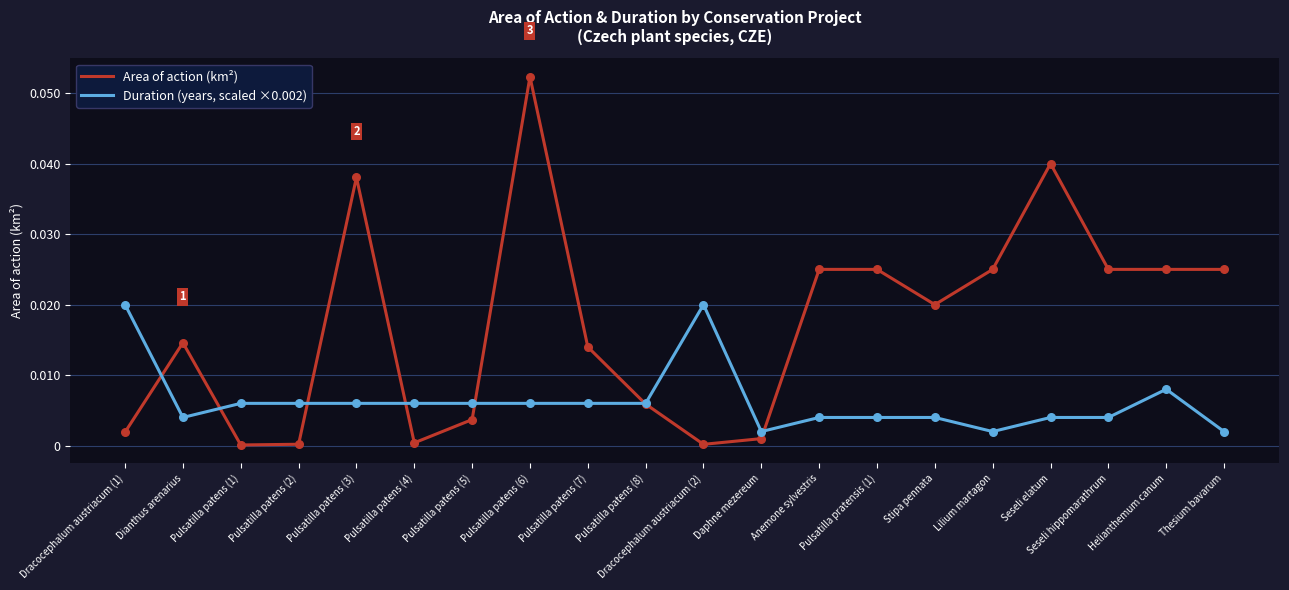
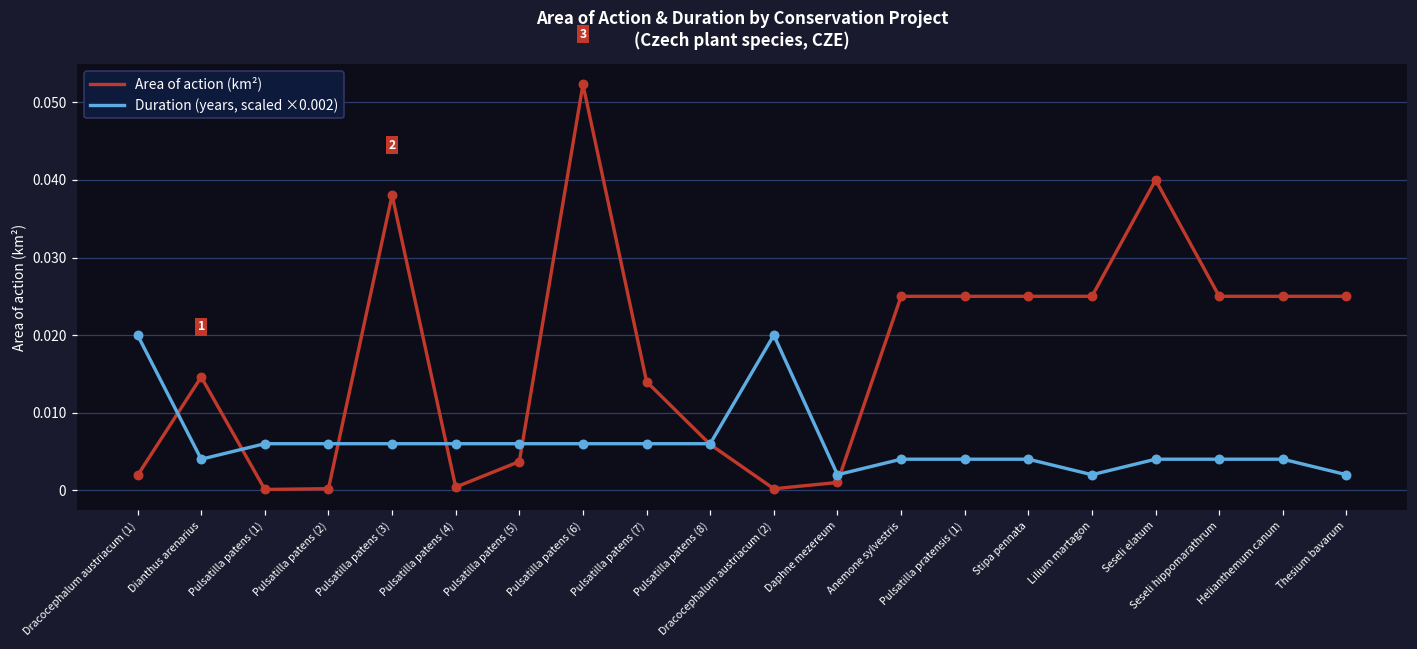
  {
    "Area of action (km²)": {
      "Dracocephalum austriacum (1)": 0.002,
      "Dianthus arenarius": 0.015,
      "Pulsatilla patens (1)": 0.000,
      "Pulsatilla patens (2)": 0.000,
      "Pulsatilla patens (3)": 0.038,
      "Pulsatilla patens (4)": 0.000,
      "Pulsatilla patens (5)": 0.004,
      "Pulsatilla patens (6)": 0.052,
      "Pulsatilla patens (7)": 0.014,
      "Dracocephalum austriacum (2)": 0.000,
      "Daphne mezereum": 0.001,
      "Anemone sylvestris": 0.025,
      "Pulsatilla pratensis (1)": 0.025,
-     "Stipa pennata": 0.020,
+     "Stipa pennata": 0.025,
      "Lilium martagon": 0.025,
      "Seseli elatum": 0.040,
      "Seseli hippomarathrum": 0.025,
      "Helianthemum canum": 0.025,
      "Thesium bavarum": 0.025
    },
    "Duration (years, scaled ×0.002)": {
      "Dracocephalum austriacum (1)": 0.020,
      "Dianthus arenarius": 0.004,
      "Pulsatilla patens (1)": 0.006,
      "Pulsatilla patens (2)": 0.006,
      "Pulsatilla patens (3)": 0.006,
      "Pulsatilla patens (4)": 0.006,
      "Pulsatilla patens (5)": 0.006,
      "Pulsatilla patens (6)": 0.006,
      "Pulsatilla patens (7)": 0.006,
      "Dracocephalum austriacum (2)": 0.020,
      "Daphne mezereum": 0.002,
      "Anemone sylvestris": 0.004,
      "Pulsatilla pratensis (1)": 0.004,
      "Stipa pennata": 0.004,
      "Lilium martagon": 0.002,
      "Seseli elatum": 0.004,
      "Seseli hippomarathrum": 0.004,
-     "Helianthemum canum": 0.008,
+     "Helianthemum canum": 0.004,
      "Thesium bavarum": 0.002
    }
  }
